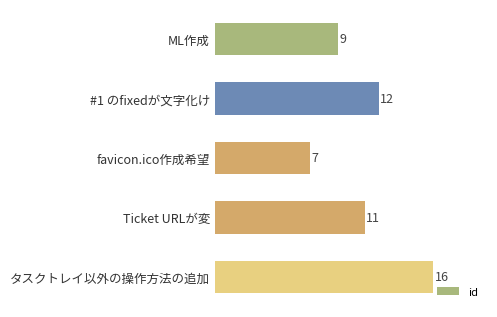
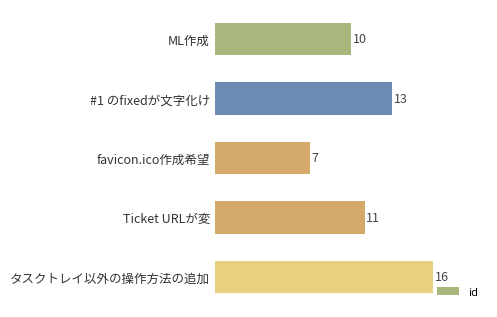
  {
-   "ML作成": 9,
-   "#1 のfixedが文字化け": 12,
+   "ML作成": 10,
+   "#1 のfixedが文字化け": 13,
    "favicon.ico作成希望": 7,
    "Ticket URLが変": 11,
    "タスクトレイ以外の操作方法の追加": 16
  }
